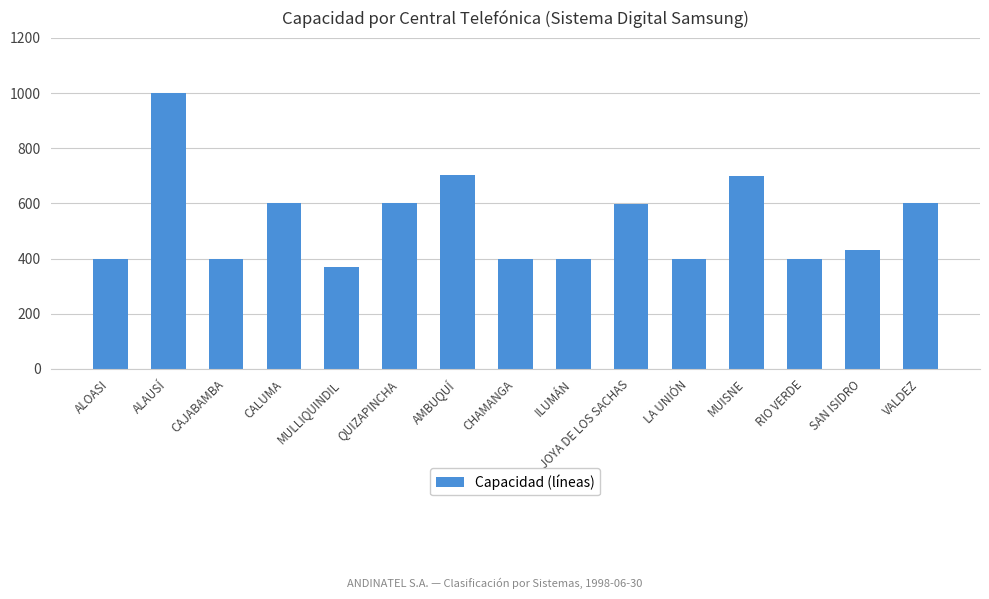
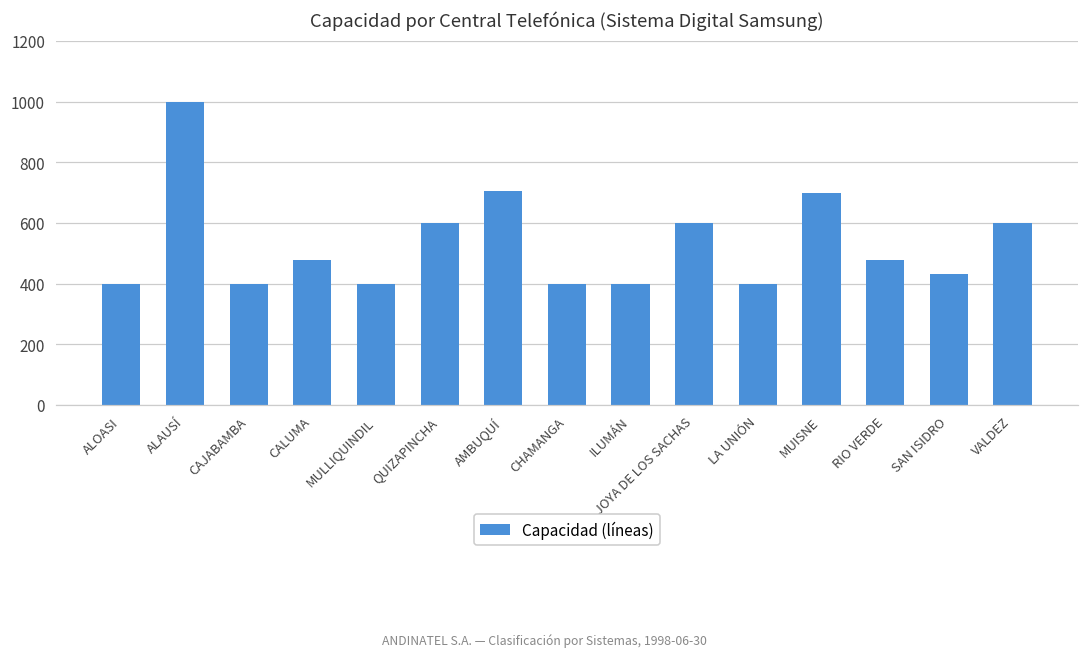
  {
    "ALOASI": 400,
    "ALAUSÍ": 1000,
    "CAJABAMBA": 400,
-   "CALUMA": 600,
-   "MULLIQUINDIL": 370,
+   "CALUMA": 480,
+   "MULLIQUINDIL": 400,
    "QUIZAPINCHA": 600,
    "AMBUQUÍ": 700,
    "CHAMANGA": 400,
    "ILUMÁN": 400,
    "JOYA DE LOS SACHAS": 600,
    "LA UNIÓN": 400,
    "MUISNE": 700,
-   "RIO VERDE": 400,
+   "RIO VERDE": 480,
    "SAN ISIDRO": 430,
    "VALDEZ": 600
  }
